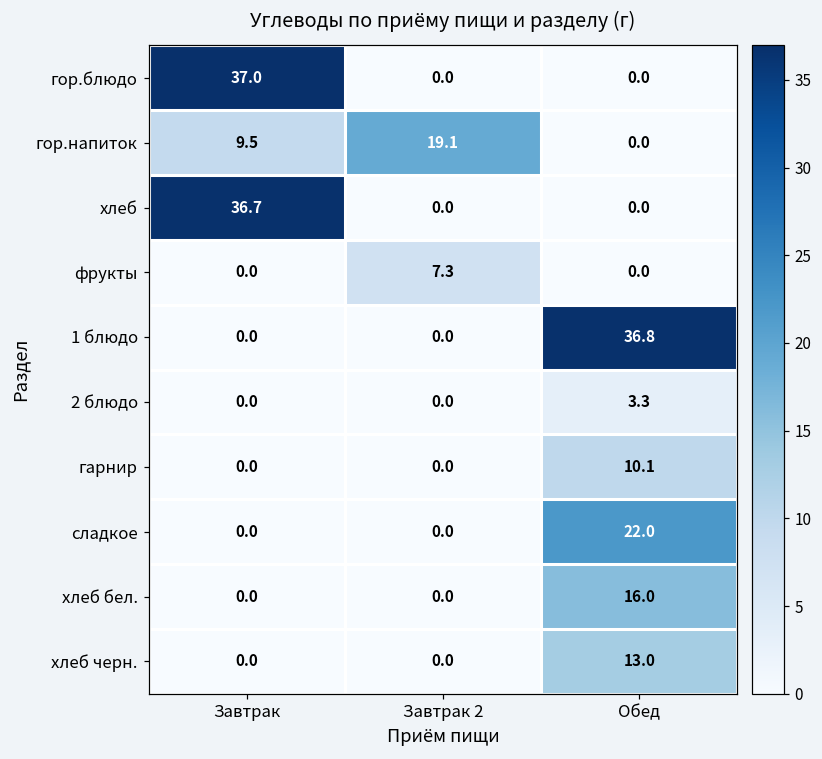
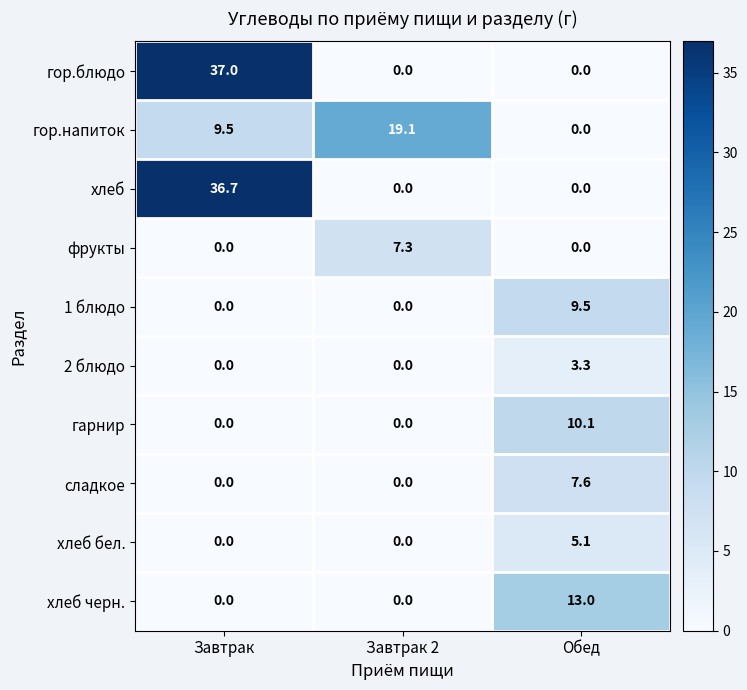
  {
    "гор.блюдо": {
      "Завтрак": 37.0,
      "Завтрак 2": 0.0,
      "Обед": 0.0
    },
    "гор.напиток": {
      "Завтрак": 9.5,
      "Завтрак 2": 19.1,
      "Обед": 0.0
    },
    "хлеб": {
      "Завтрак": 36.7,
      "Завтрак 2": 0.0,
      "Обед": 0.0
    },
    "фрукты": {
      "Завтрак": 0.0,
      "Завтрак 2": 7.3,
      "Обед": 0.0
    },
    "1 блюдо": {
      "Завтрак": 0.0,
      "Завтрак 2": 0.0,
-     "Обед": 36.8
+     "Обед": 9.5
    },
    "2 блюдо": {
      "Завтрак": 0.0,
      "Завтрак 2": 0.0,
      "Обед": 3.3
    },
    "гарнир": {
      "Завтрак": 0.0,
      "Завтрак 2": 0.0,
      "Обед": 10.1
    },
    "сладкое": {
      "Завтрак": 0.0,
      "Завтрак 2": 0.0,
-     "Обед": 22.0
+     "Обед": 7.6
    },
    "хлеб бел.": {
      "Завтрак": 0.0,
      "Завтрак 2": 0.0,
-     "Обед": 16.0
+     "Обед": 5.1
    },
    "хлеб черн.": {
      "Завтрак": 0.0,
      "Завтрак 2": 0.0,
      "Обед": 13.0
    }
  }
